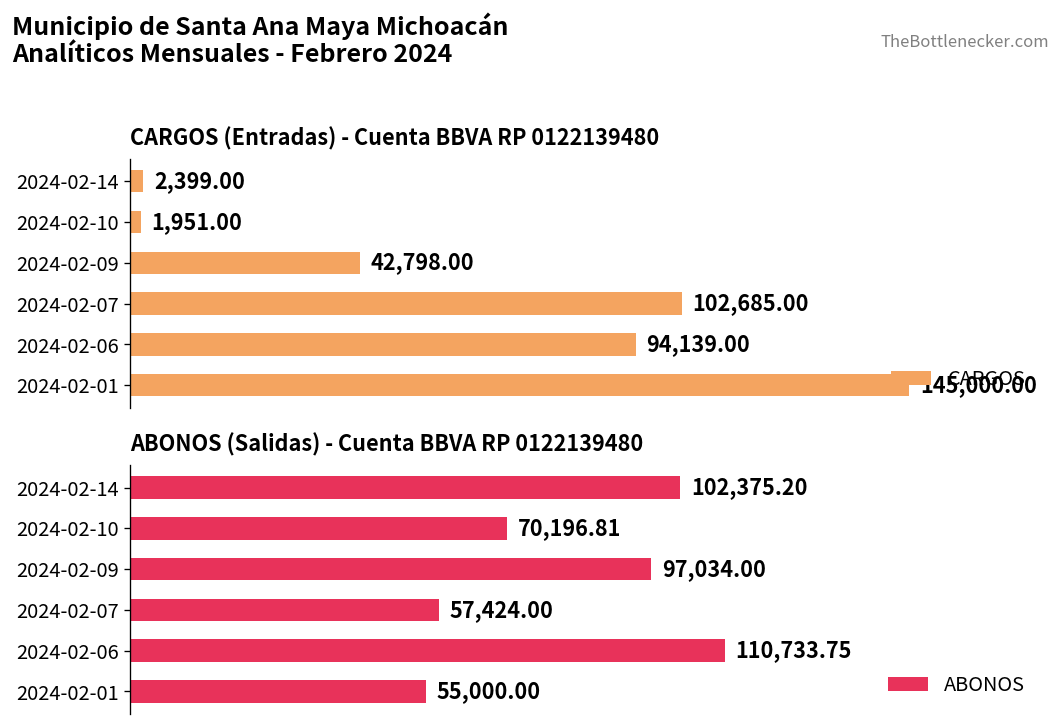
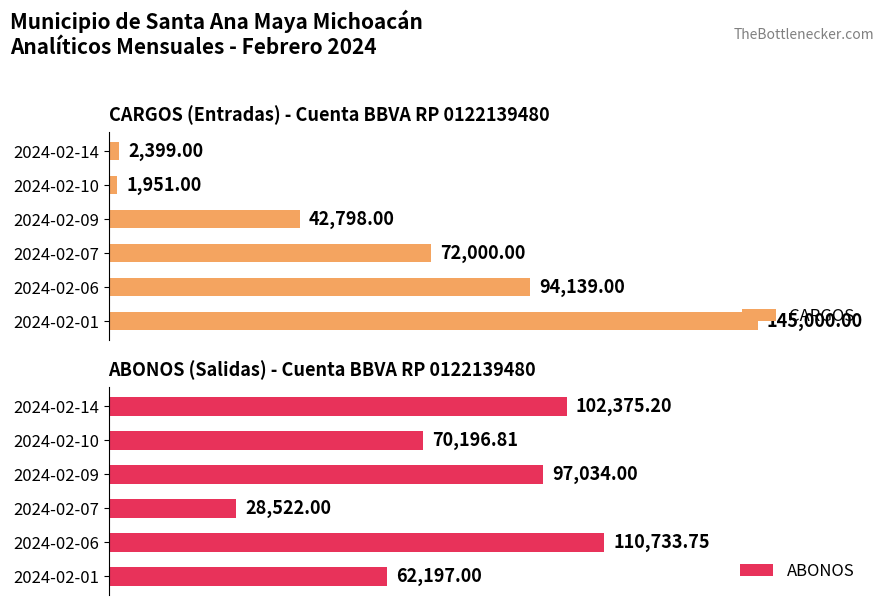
  {
    "CARGOS (Entradas) - Cuenta BBVA RP 0122139480": {
      "2024-02-14": "2,399.00",
      "2024-02-10": "1,951.00",
      "2024-02-09": "42,798.00",
-     "2024-02-07": "102,685.00",
+     "2024-02-07": "72,000.00",
      "2024-02-06": "94,139.00",
      "2024-02-01": "145,000.00"
    },
    "ABONOS (Salidas) - Cuenta BBVA RP 0122139480": {
      "2024-02-14": "102,375.20",
      "2024-02-10": "70,196.81",
      "2024-02-09": "97,034.00",
-     "2024-02-07": "57,424.00",
+     "2024-02-07": "28,522.00",
      "2024-02-06": "110,733.75",
-     "2024-02-01": "55,000.00"
+     "2024-02-01": "62,197.00"
    }
  }
